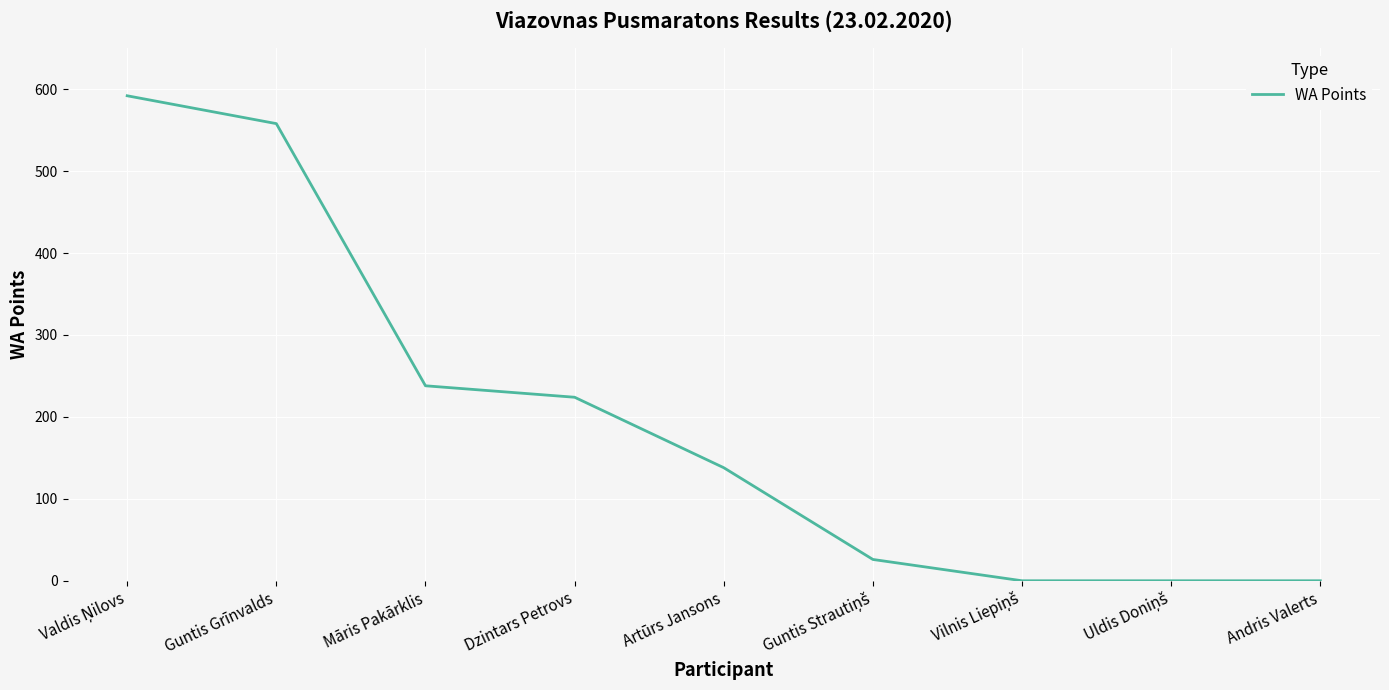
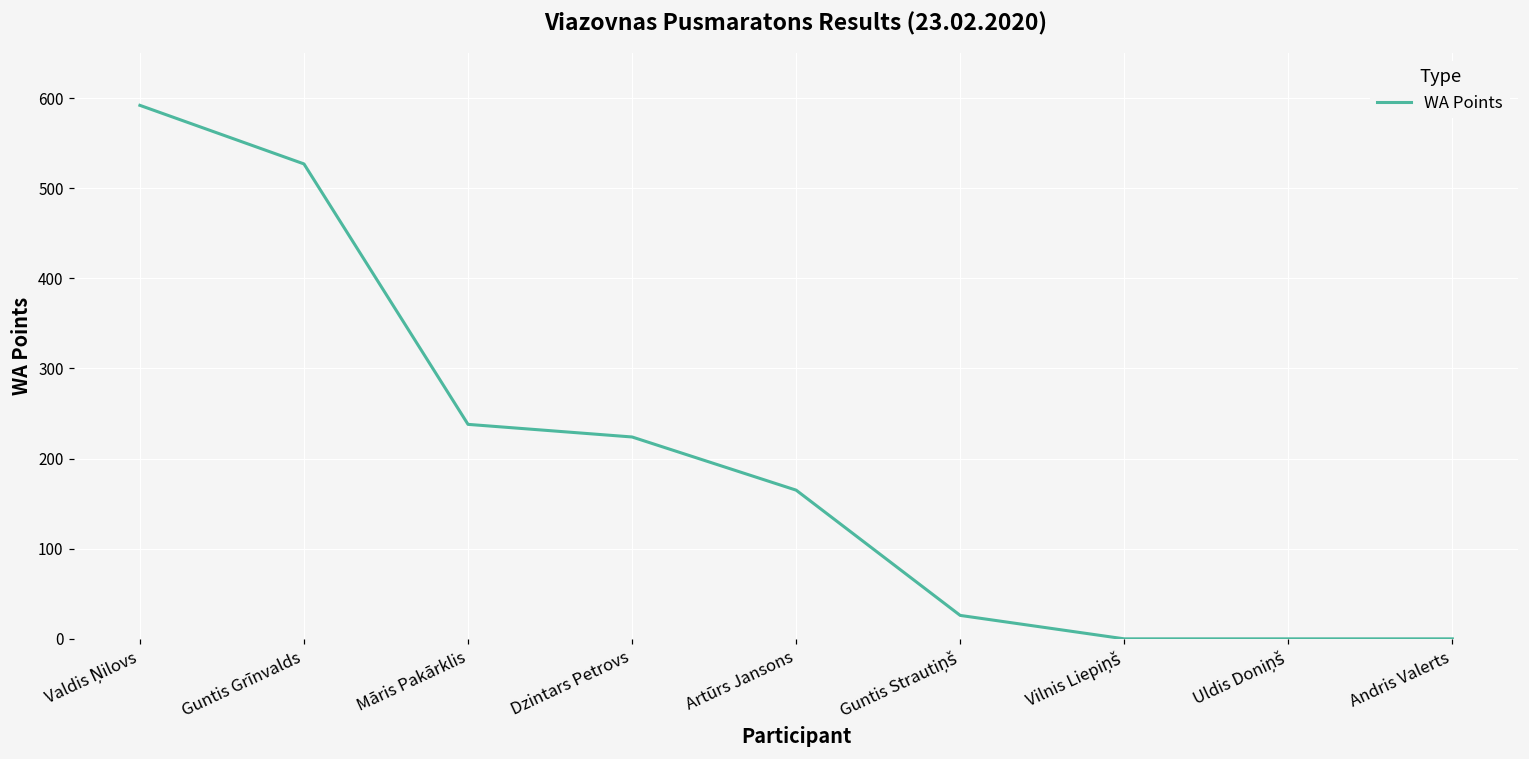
  {
    "Valdis Ņilovs": 590,
-   "Guntis Grīnvalds": 560,
+   "Guntis Grīnvalds": 530,
    "Māris Pakārklis": 240,
    "Dzintars Petrovs": 220,
-   "Artūrs Jansons": 140,
+   "Artūrs Jansons": 170,
    "Guntis Strautiņš": 30,
    "Vilnis Liepiņš": 0,
    "Uldis Doniņš": 0,
    "Andris Valerts": 0
  }
